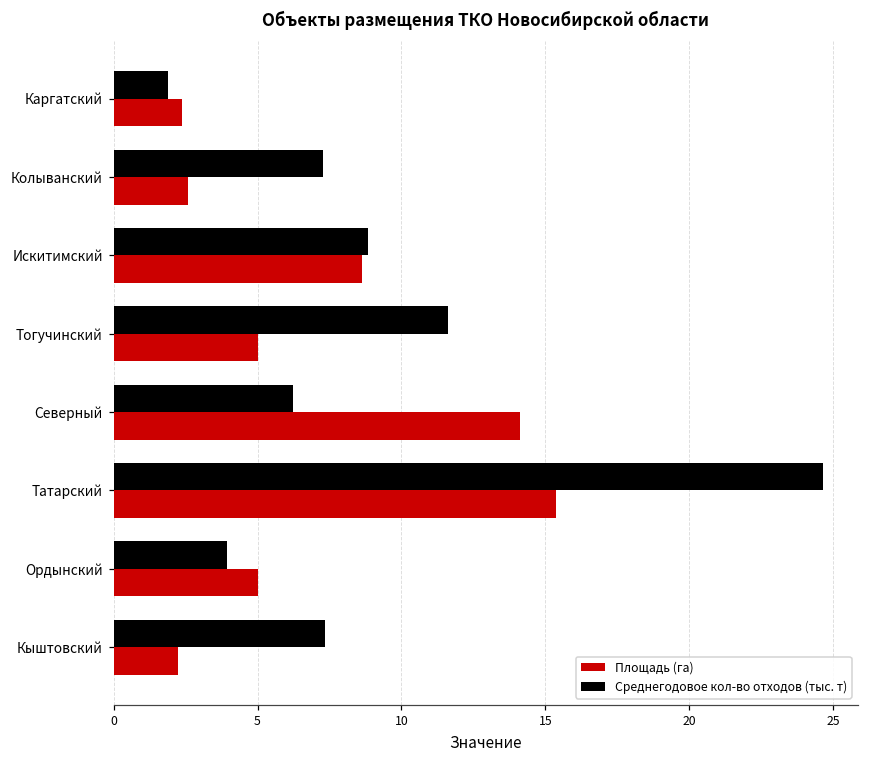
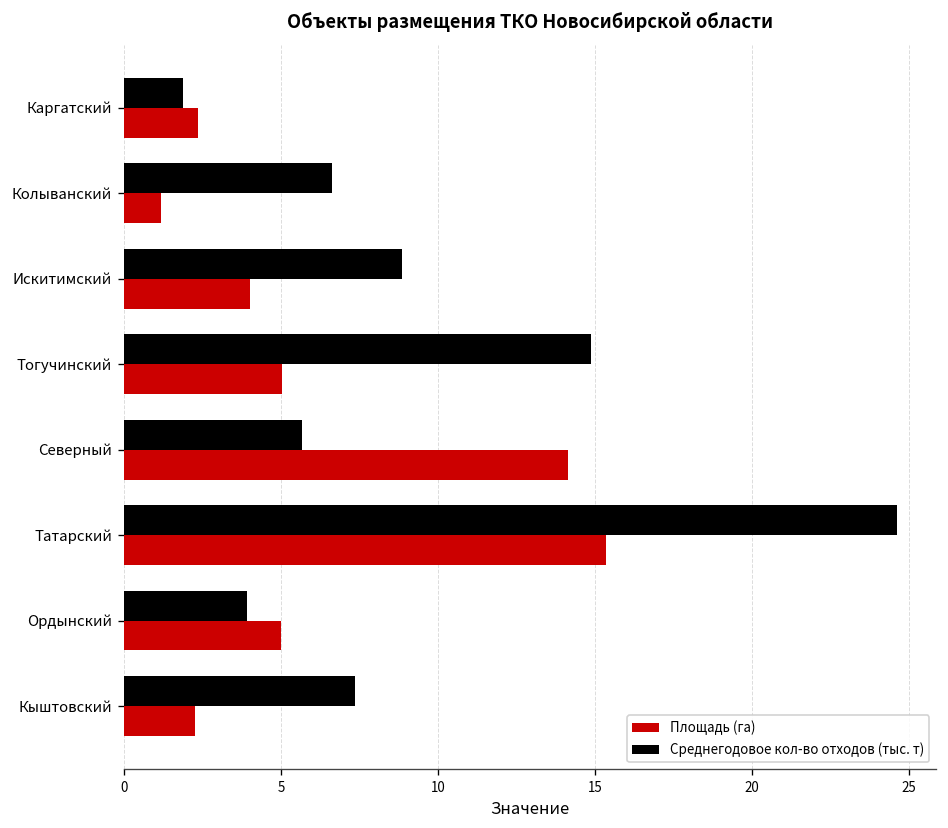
  {
    "Площадь (га)": {
      "Каргатский": 2.4,
-     "Колыванский": 2.6,
-     "Искитимский": 8.6,
+     "Колыванский": 1.2,
+     "Искитимский": 4.0,
      "Тогучинский": 5.0,
      "Северный": 14.1,
      "Татарский": 15.4,
      "Ордынский": 5.0,
      "Кыштовский": 2.3
    },
    "Среднегодовое кол-во отходов (тыс. т)": {
      "Каргатский": 1.9,
-     "Колыванский": 7.3,
+     "Колыванский": 6.6,
      "Искитимский": 8.9,
-     "Тогучинский": 11.6,
-     "Северный": 6.2,
+     "Тогучинский": 14.9,
+     "Северный": 5.7,
      "Татарский": 24.6,
      "Ордынский": 3.9,
      "Кыштовский": 7.4
    }
  }
